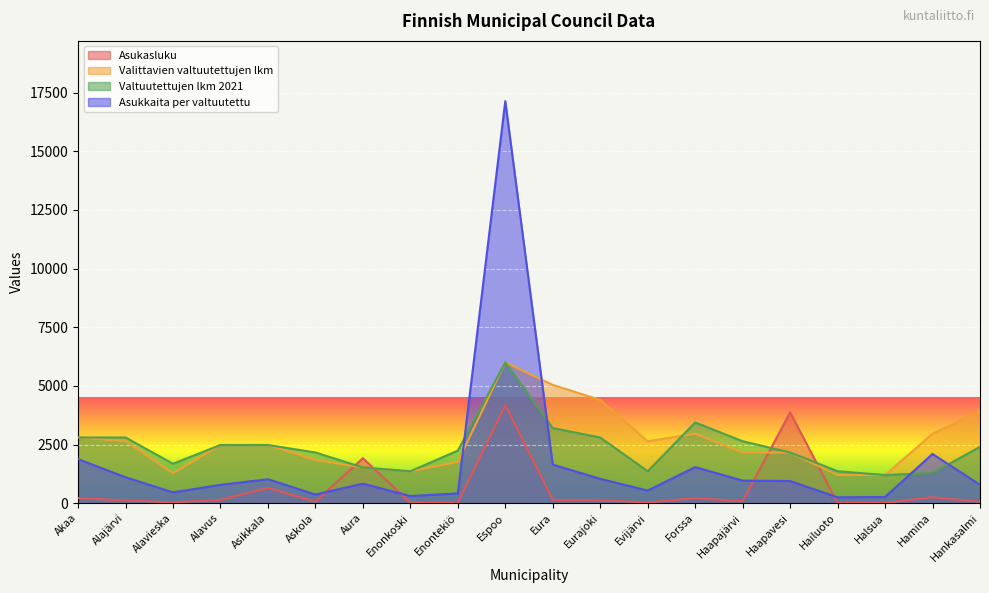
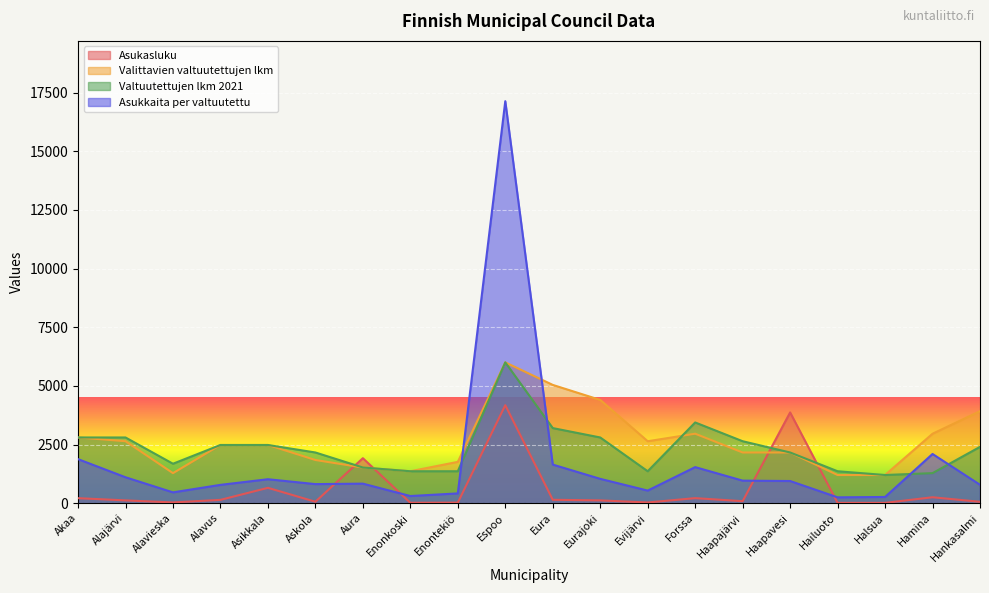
  {
    "Asukasluku": {
      "Akaa": 200,
      "Alajärvi": 100,
      "Alavieska": 0,
      "Alavus": 100,
      "Asikkala": 700,
      "Askola": 100,
      "Aura": 1900,
      "Enonkoski": 0,
      "Enontekiö": 0,
      "Espoo": 4200,
      "Eura": 100,
      "Eurajoki": 100,
      "Evijärvi": 0,
      "Forssa": 200,
      "Haapajärvi": 100,
      "Haapavesi": 3900,
      "Hailuoto": 0,
      "Halsua": 0,
      "Hamina": 300,
      "Hankasalmi": 100
    },
    "Valittavien valtuutettujen lkm": {
      "Alajärvi": 2600,
      "Alavieska": 1300,
      "Askola": 1800,
      "Enontekiö": 1800,
      "Eura": 5000,
      "Eurajoki": 4400,
      "Evijärvi": 2600,
      "Forssa": 3000,
      "Haapajärvi": 2200,
      "Hailuoto": 1200,
      "Hamina": 3000,
      "Hankasalmi": 3900
    },
    "Valtuutettujen lkm 2021": {
      "Alajärvi": 2800,
      "Alavieska": 1700,
      "Askola": 2200,
-     "Enontekiö": 2200,
+     "Enontekiö": 1400,
      "Eura": 3200,
      "Eurajoki": 2800,
      "Evijärvi": 1400,
      "Forssa": 3400,
      "Haapajärvi": 2600,
      "Hailuoto": 1400,
      "Hamina": 1300,
      "Hankasalmi": 2400
    },
    "Asukkaita per valtuutettu": {
      "Akaa": 1900,
      "Alajärvi": 1100,
      "Alavieska": 500,
      "Alavus": 800,
      "Asikkala": 1000,
-     "Askola": 400,
+     "Askola": 800,
      "Aura": 800,
      "Enonkoski": 300,
      "Enontekiö": 400,
      "Espoo": 17100,
      "Eura": 1600,
      "Eurajoki": 1000,
      "Evijärvi": 500,
      "Forssa": 1500,
      "Haapajärvi": 1000,
      "Haapavesi": 900,
      "Hailuoto": 200,
      "Halsua": 300,
      "Hamina": 2100,
      "Hankasalmi": 800
    }
  }
